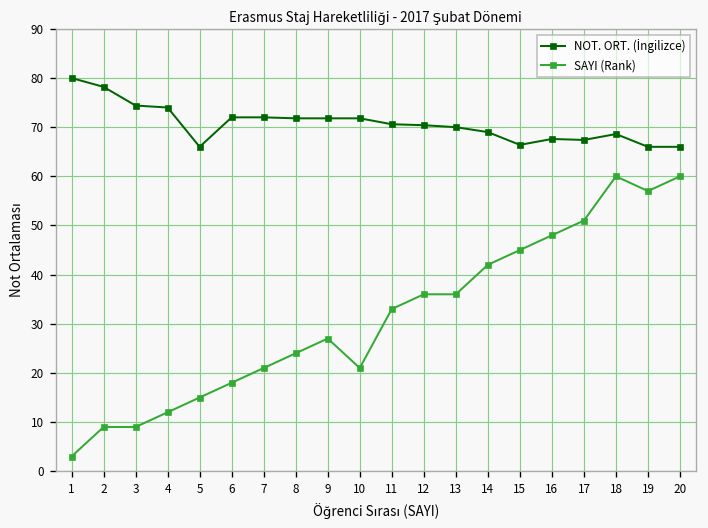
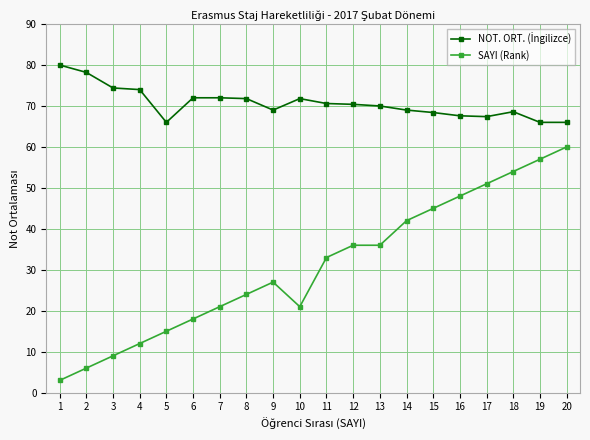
  {
    "NOT. ORT. (İngilizce)": {
      "1": 80,
      "2": 78,
      "3": 74,
      "4": 74,
      "5": 66,
      "6": 72,
      "7": 72,
      "8": 72,
-     "9": 72,
+     "9": 69,
      "10": 72,
      "11": 71,
      "12": 70,
      "13": 70,
      "14": 69,
-     "15": 66,
+     "15": 68,
      "16": 68,
      "17": 67,
      "18": 69,
      "19": 66,
      "20": 66
    },
    "SAYI (Rank)": {
      "1": 3,
-     "2": 9,
+     "2": 6,
      "3": 9,
      "4": 12,
      "5": 15,
      "6": 18,
      "7": 21,
      "8": 24,
      "9": 27,
      "10": 21,
      "11": 33,
      "12": 36,
      "13": 36,
      "14": 42,
      "15": 45,
      "16": 48,
      "17": 51,
-     "18": 60,
+     "18": 54,
      "19": 57,
      "20": 60
    }
  }
